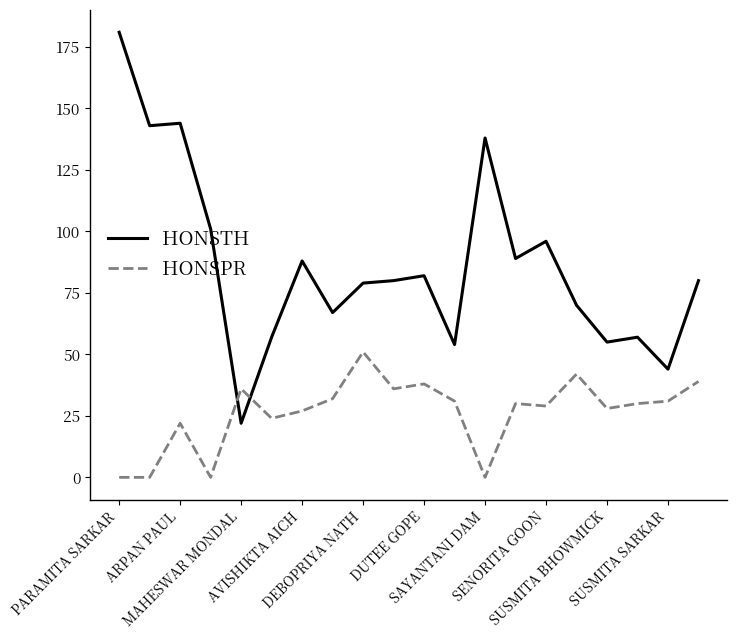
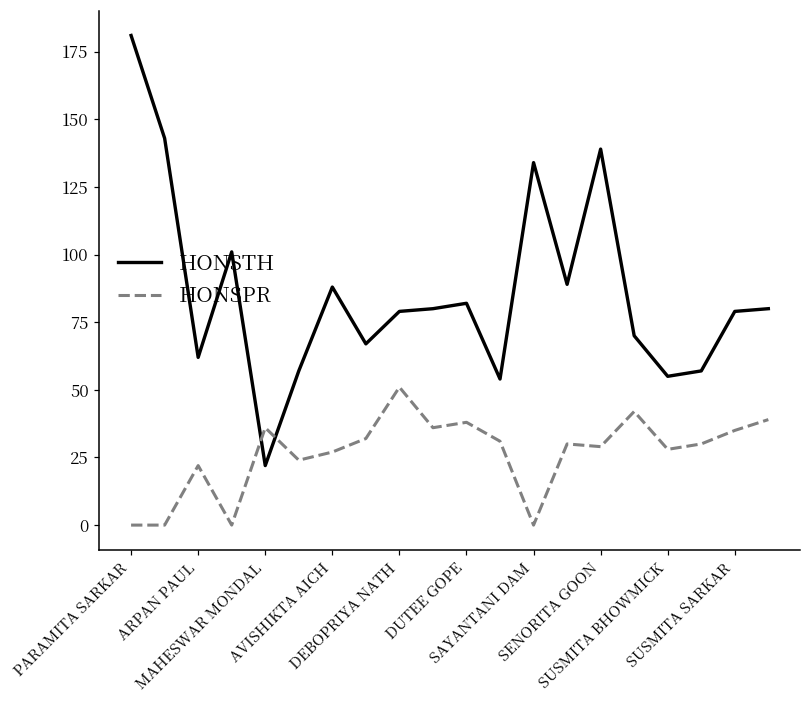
  {
    "HONSTH": {
      "PARAMITA SARKAR": 181,
-     "ARPAN PAUL": 144,
+     "ARPAN PAUL": 62,
      "MAHESWAR MONDAL": 22,
      "AVISHIKTA AICH": 88,
      "DEBOPRIYA NATH": 79,
      "DUTEE GOPE": 82,
-     "SAYANTANI DAM": 138,
-     "SENORITA GOON": 96,
+     "SAYANTANI DAM": 134,
+     "SENORITA GOON": 139,
      "SUSMITA BHOWMICK": 55,
-     "SUSMITA SARKAR": 44
+     "SUSMITA SARKAR": 79
    },
    "HONSPR": {
      "PARAMITA SARKAR": 0,
      "ARPAN PAUL": 22,
      "MAHESWAR MONDAL": 36,
      "AVISHIKTA AICH": 27,
      "DEBOPRIYA NATH": 51,
      "DUTEE GOPE": 38,
      "SAYANTANI DAM": 0,
      "SENORITA GOON": 29,
      "SUSMITA BHOWMICK": 28,
-     "SUSMITA SARKAR": 31
+     "SUSMITA SARKAR": 35
    }
  }
